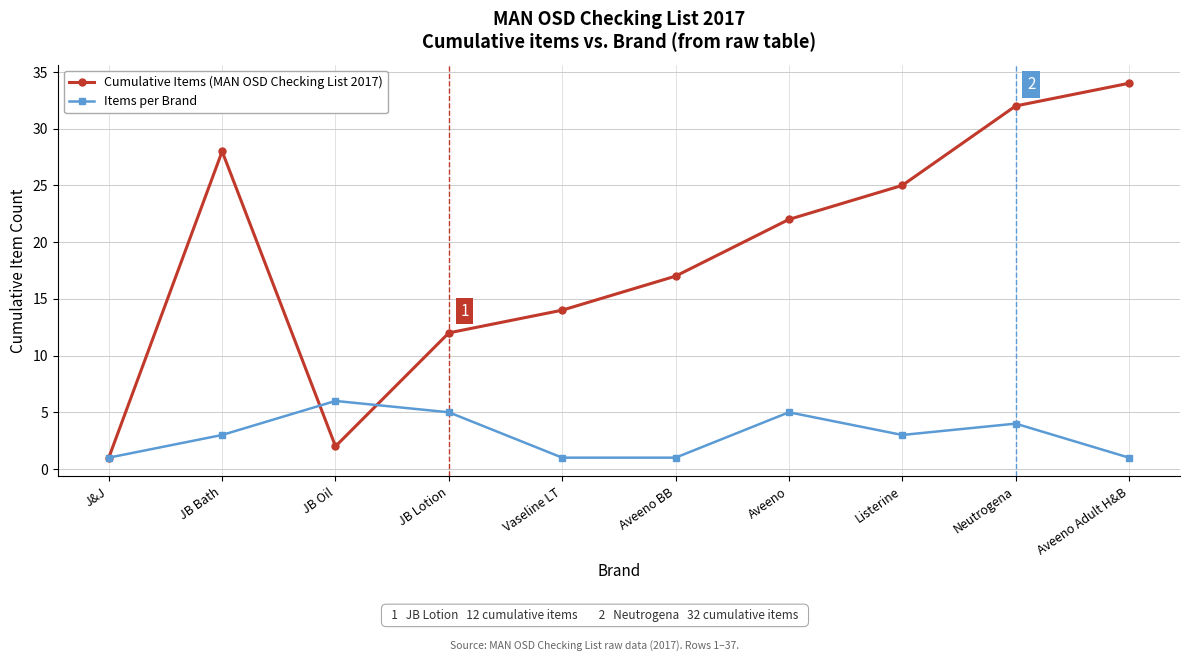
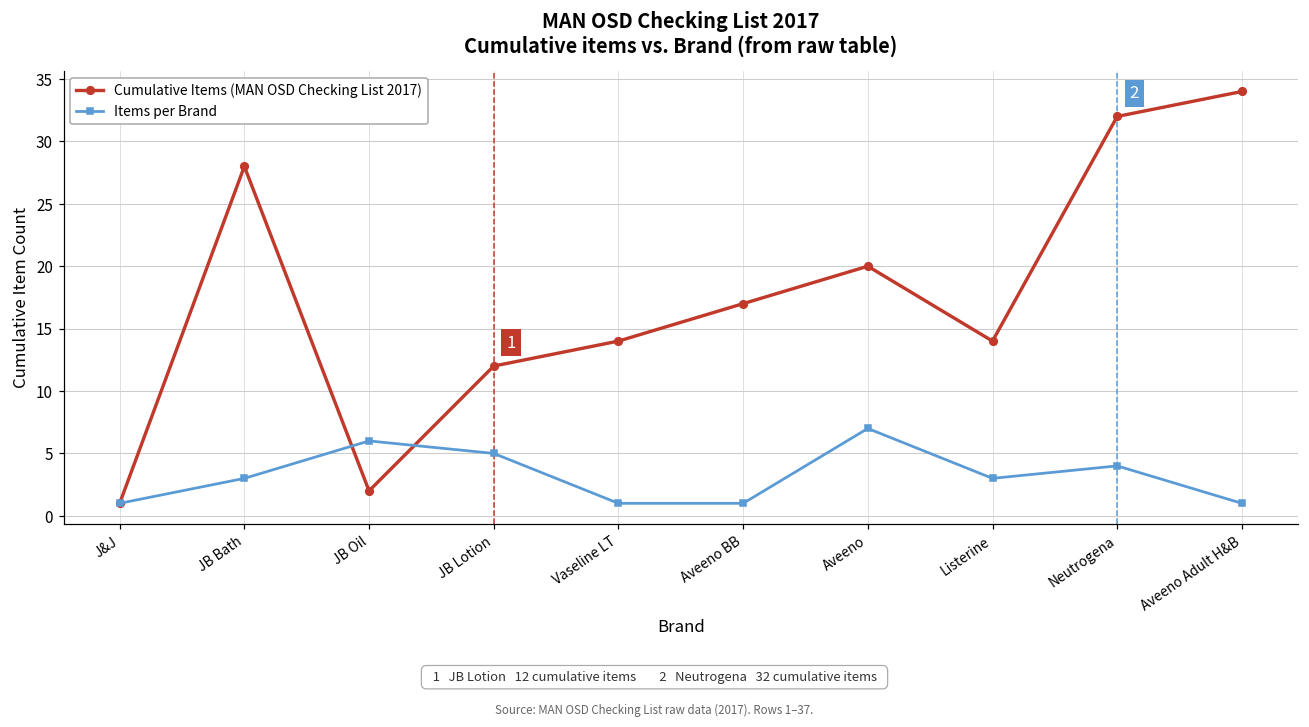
  {
    "Cumulative Items (MAN OSD Checking List 2017)": {
      "JB Bath": 28,
      "JB Oil": 2,
      "Vaseline LT": 14,
      "Aveeno BB": 17,
-     "Aveeno": 22,
-     "Listerine": 25,
+     "Aveeno": 20,
+     "Listerine": 14,
      "Aveeno Adult H&B": 34
    },
    "Items per Brand": {
      "JB Bath": 3,
      "JB Oil": 6,
      "JB Lotion": 5,
      "Vaseline LT": 1,
      "Aveeno BB": 1,
-     "Aveeno": 5,
+     "Aveeno": 7,
      "Listerine": 3,
      "Neutrogena": 4,
      "Aveeno Adult H&B": 1
    }
  }
